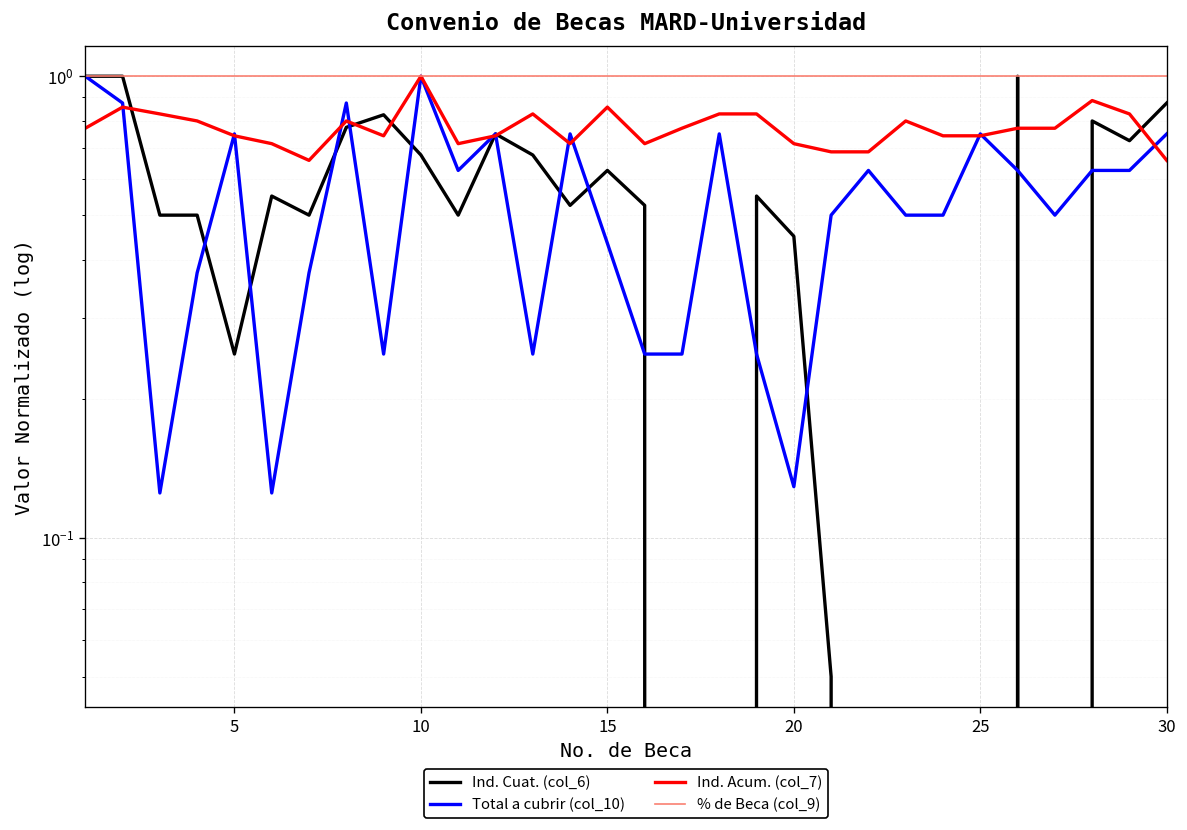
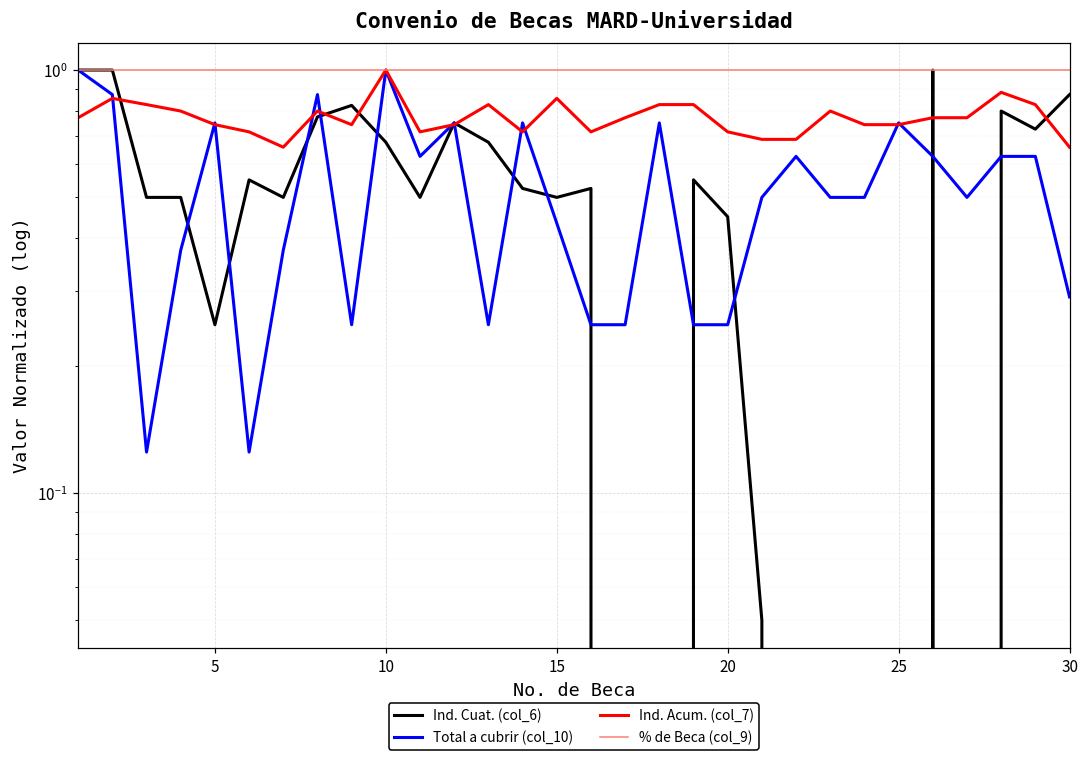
  {
    "Ind. Cuat. (col_6)": {
      "5": 0.25,
      "10": 0.68,
-     "15": 0.63,
+     "15": 0.50,
      "20": 0.45,
      "30": 0.88
    },
    "Total a cubrir (col_10)": {
      "15": 0.43,
-     "20": 0.129,
-     "30": 0.75
+     "20": 0.25,
+     "30": 0.29
    },
    "Ind. Acum. (col_7)": {
      "15": 0.86,
      "20": 0.71,
      "30": 0.66
    },
    "% de Beca (col_9)": {
      "5": 1.00,
      "15": 1.00,
      "20": 1.00,
      "25": 1.00,
      "30": 1.00
    }
  }
